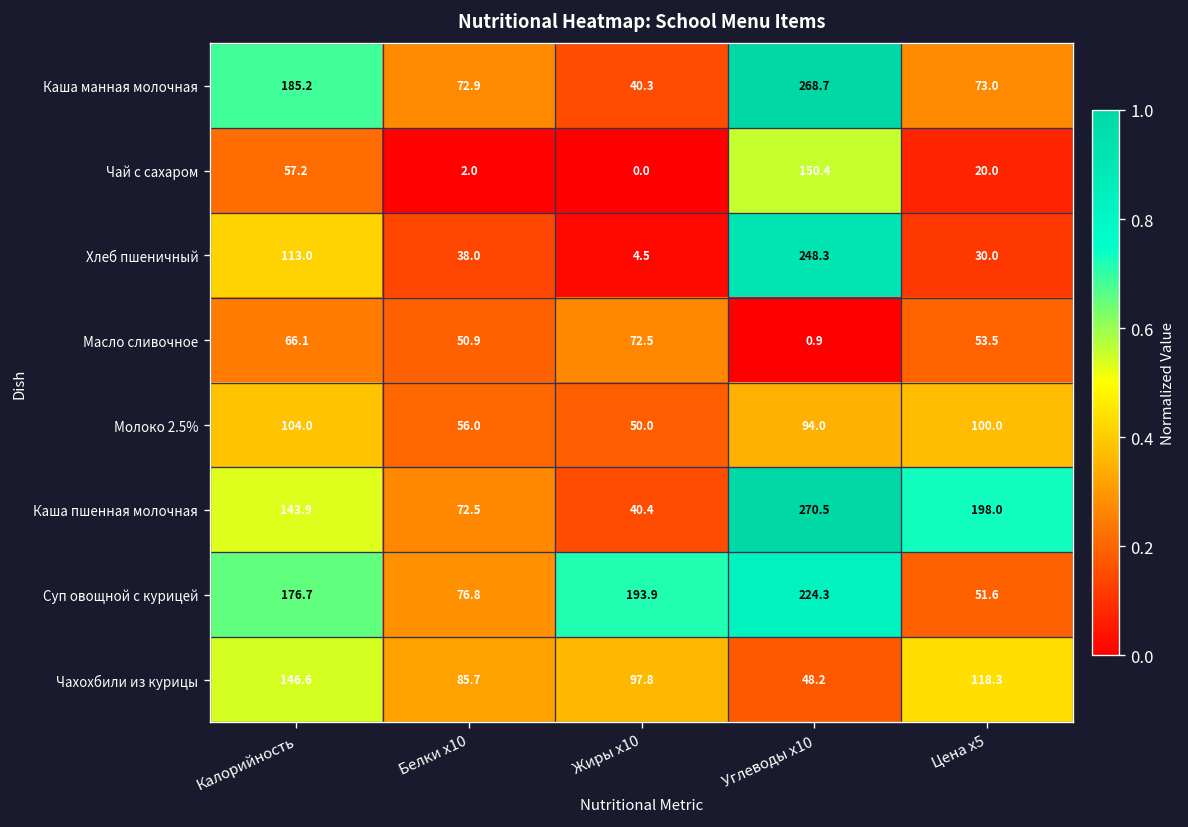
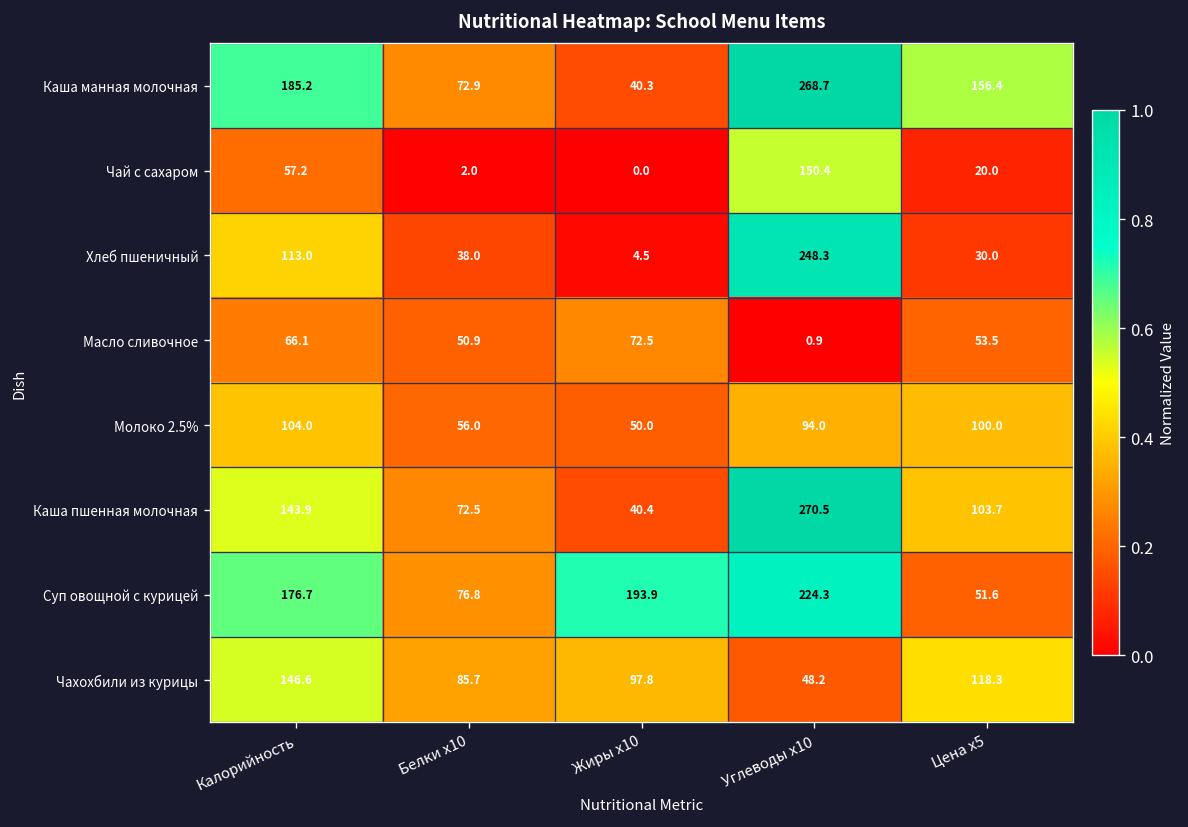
  {
    "Каша манная молочная": {
      "Калорийность": 185.2,
      "Белки x10": 72.9,
      "Жиры x10": 40.3,
      "Углеводы x10": 268.7,
-     "Цена x5": 73.0
+     "Цена x5": 156.4
    },
    "Чай с сахаром": {
      "Калорийность": 57.2,
      "Белки x10": 2.0,
      "Жиры x10": 0.0,
      "Углеводы x10": 150.4,
      "Цена x5": 20.0
    },
    "Хлеб пшеничный": {
      "Калорийность": 113.0,
      "Белки x10": 38.0,
      "Жиры x10": 4.5,
      "Углеводы x10": 248.3,
      "Цена x5": 30.0
    },
    "Масло сливочное": {
      "Калорийность": 66.1,
      "Белки x10": 50.9,
      "Жиры x10": 72.5,
      "Углеводы x10": 0.9,
      "Цена x5": 53.5
    },
    "Молоко 2.5%": {
      "Калорийность": 104.0,
      "Белки x10": 56.0,
      "Жиры x10": 50.0,
      "Углеводы x10": 94.0,
      "Цена x5": 100.0
    },
    "Каша пшенная молочная": {
      "Калорийность": 143.9,
      "Белки x10": 72.5,
      "Жиры x10": 40.4,
      "Углеводы x10": 270.5,
-     "Цена x5": 198.0
+     "Цена x5": 103.7
    },
    "Суп овощной с курицей": {
      "Калорийность": 176.7,
      "Белки x10": 76.8,
      "Жиры x10": 193.9,
      "Углеводы x10": 224.3,
      "Цена x5": 51.6
    },
    "Чахохбили из курицы": {
      "Калорийность": 146.6,
      "Белки x10": 85.7,
      "Жиры x10": 97.8,
      "Углеводы x10": 48.2,
      "Цена x5": 118.3
    }
  }
